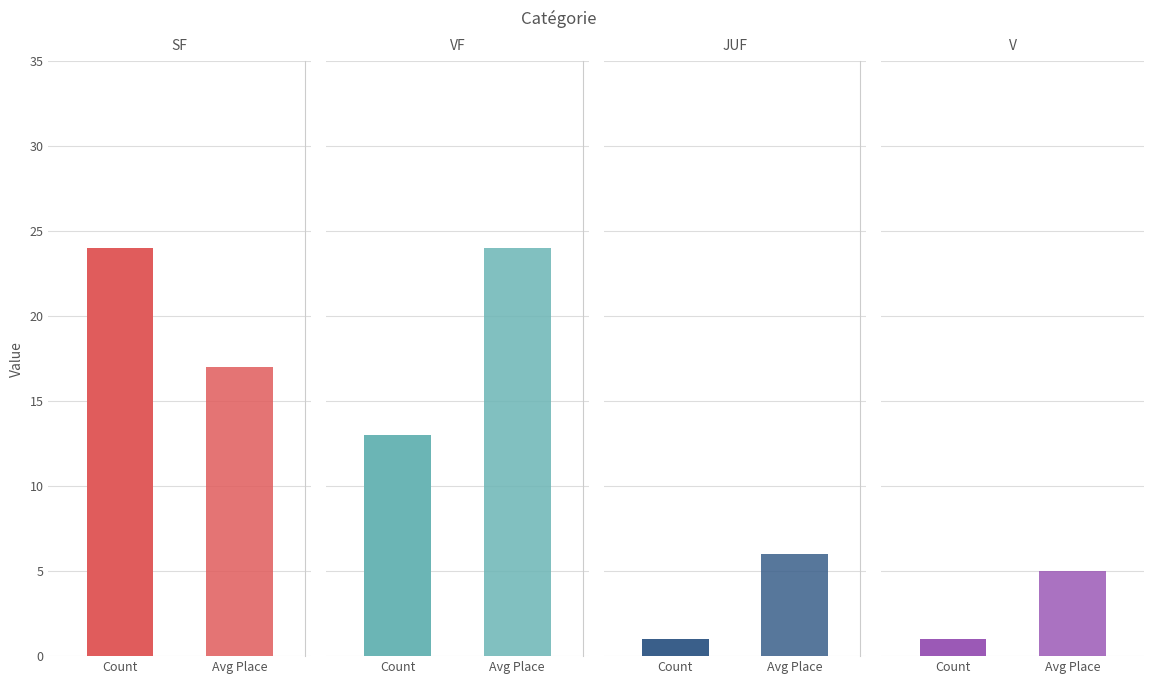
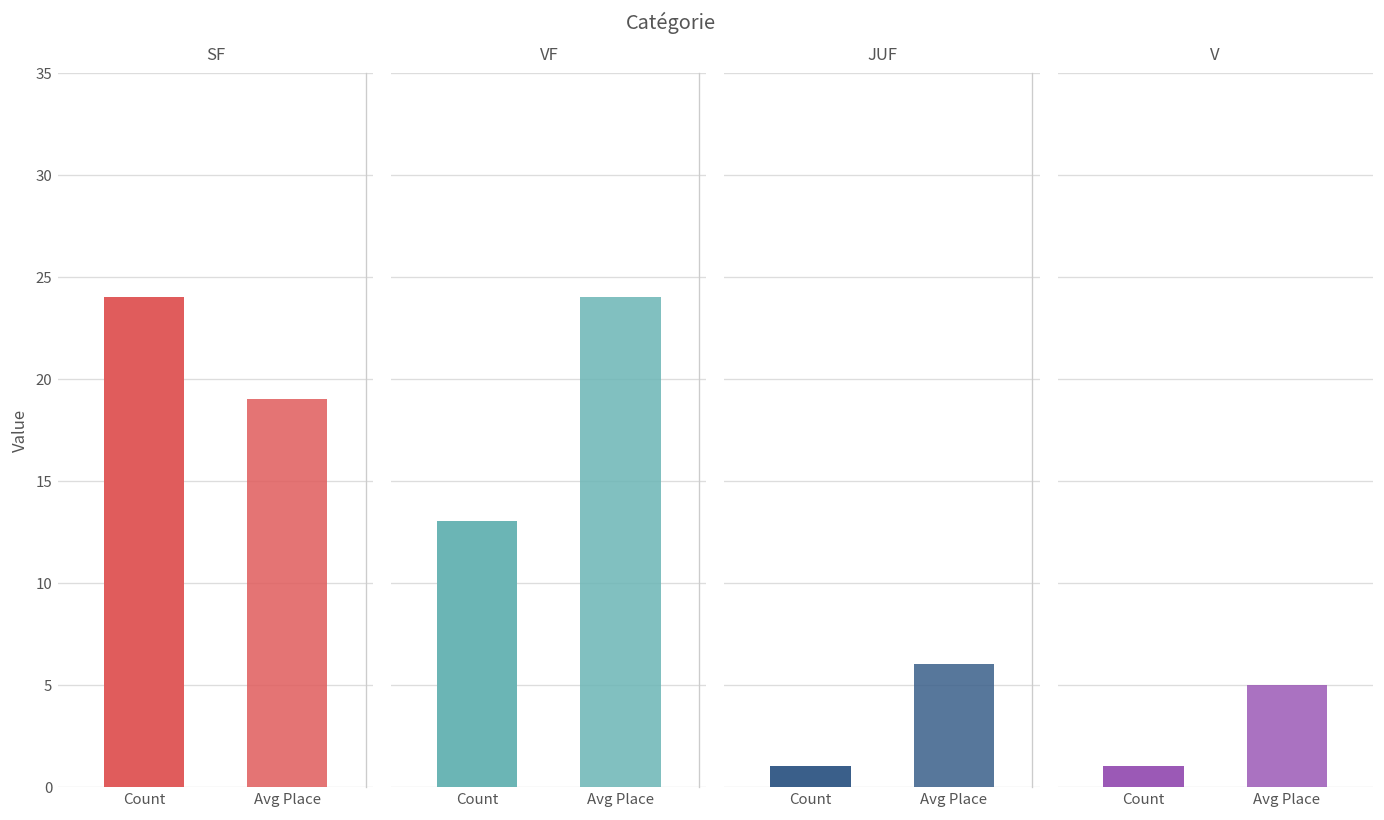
  {
    "SF": {
      "Count": 24,
-     "Avg Place": 17
+     "Avg Place": 19
    }
  }
